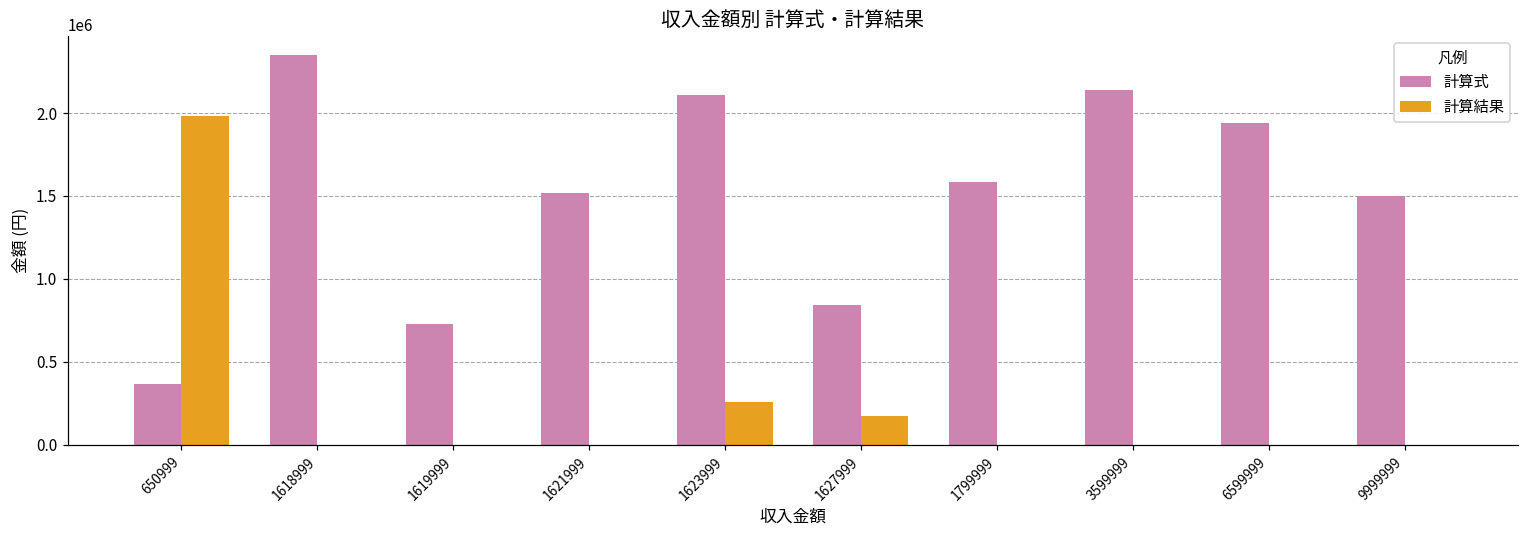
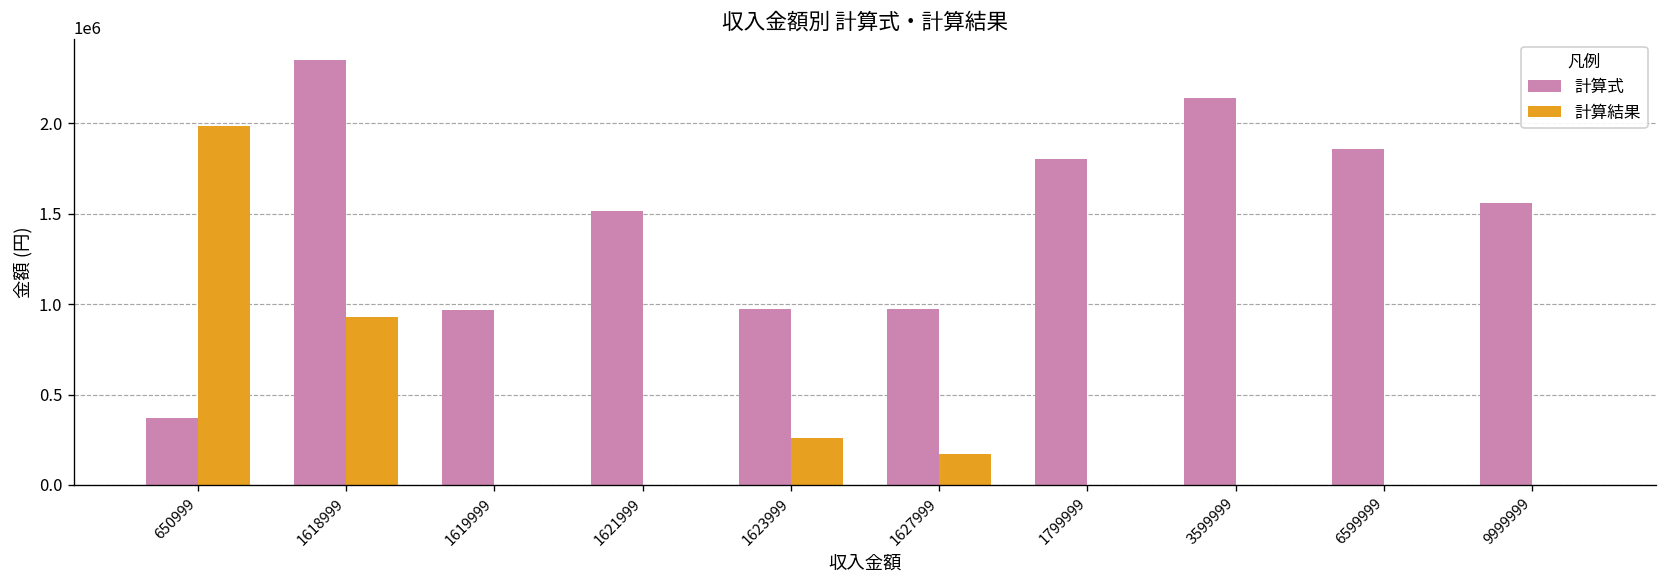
  {
    "計算式": {
      "650999": 370000,
      "1618999": 2350000,
-     "1619999": 730000,
+     "1619999": 970000,
      "1621999": 1520000,
-     "1623999": 2110000,
-     "1627999": 840000,
-     "1799999": 1590000,
+     "1623999": 970000,
+     "1627999": 970000,
+     "1799999": 1800000,
      "3599999": 2140000,
-     "6599999": 1940000,
-     "9999999": 1500000
+     "6599999": 1860000,
+     "9999999": 1560000
    },
    "計算結果": {
      "650999": 1980000,
-     "1618999": 0,
+     "1618999": 930000,
      "1619999": 0,
      "1621999": 0,
      "1623999": 260000,
      "1627999": 170000,
      "1799999": 0,
      "3599999": 0,
      "6599999": 0,
      "9999999": 0
    }
  }
